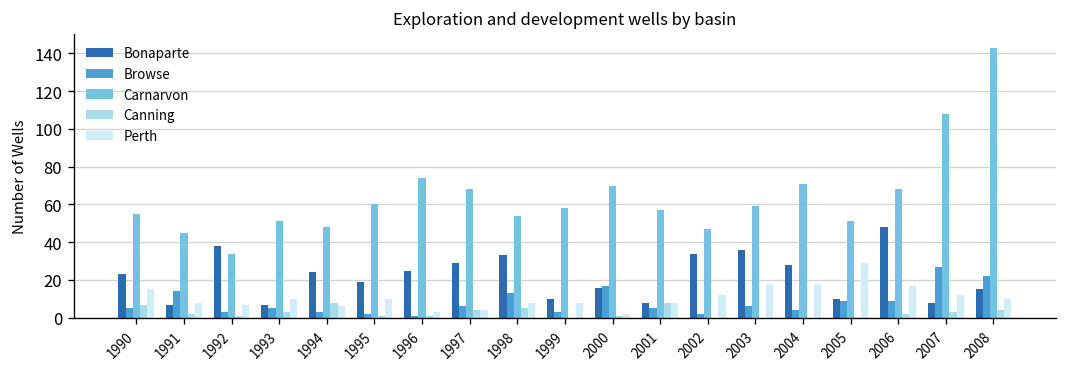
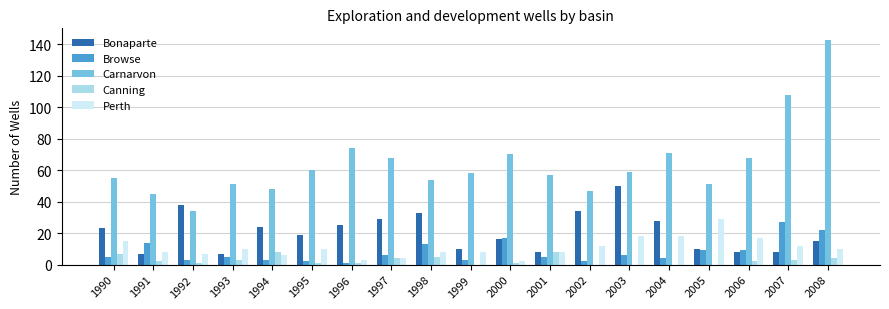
  {
    "Bonaparte": {
      "1990": 23,
      "1991": 7,
      "1992": 38,
      "1993": 7,
      "1994": 24,
      "1995": 19,
      "1996": 25,
      "1997": 29,
      "1998": 33,
      "1999": 10,
      "2000": 16,
      "2001": 8,
      "2002": 34,
-     "2003": 36,
+     "2003": 50,
      "2004": 28,
      "2005": 10,
-     "2006": 48,
+     "2006": 8,
      "2007": 8,
      "2008": 15
    }
  }
